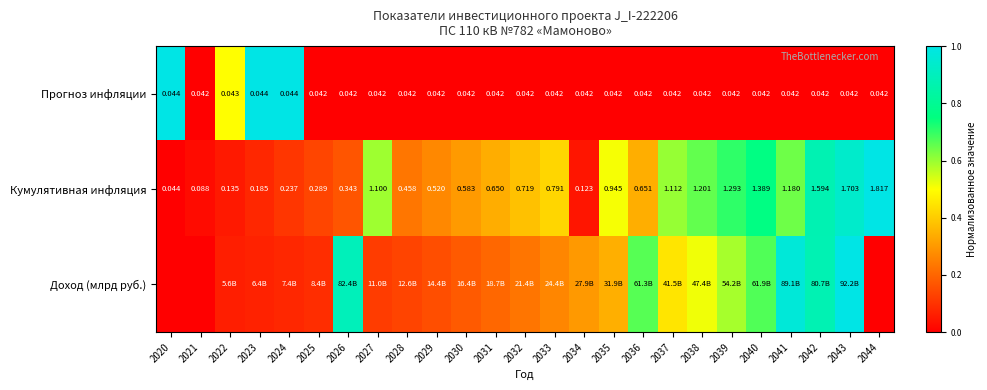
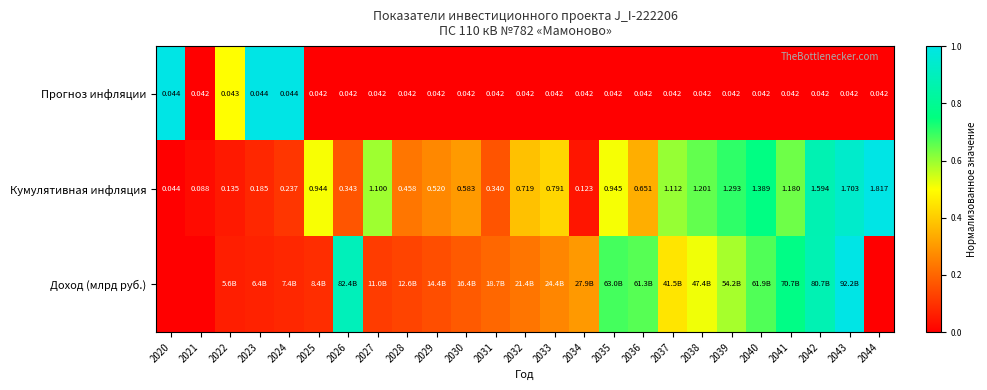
  {
    "Прогноз инфляции": {
      "2020": "0.044",
      "2021": "0.042",
      "2022": "0.043",
      "2023": "0.044",
      "2024": "0.044",
      "2025": "0.042",
      "2026": "0.042",
      "2027": "0.042",
      "2028": "0.042",
      "2029": "0.042",
      "2030": "0.042",
      "2031": "0.042",
      "2032": "0.042",
      "2033": "0.042",
      "2034": "0.042",
      "2035": "0.042",
      "2036": "0.042",
      "2037": "0.042",
      "2038": "0.042",
      "2039": "0.042",
      "2040": "0.042",
      "2041": "0.042",
      "2043": "0.042",
      "2044": "0.042"
    },
    "Кумулятивная инфляция": {
      "2020": "0.044",
      "2021": "0.088",
      "2022": "0.135",
      "2023": "0.185",
      "2024": "0.237",
-     "2025": "0.289",
+     "2025": "0.944",
      "2026": "0.343",
      "2027": "1.100",
      "2028": "0.458",
      "2029": "0.520",
      "2030": "0.583",
-     "2031": "0.650",
+     "2031": "0.340",
      "2032": "0.719",
      "2033": "0.791",
      "2034": "0.123",
      "2035": "0.945",
      "2036": "0.651",
      "2037": "1.112",
      "2038": "1.201",
      "2039": "1.293",
      "2040": "1.389",
      "2041": "1.180",
      "2042": "1.594",
      "2043": "1.703",
      "2044": "1.817"
    },
    "Доход (млрд руб.)": {
      "2022": "5.6B",
      "2023": "6.4B",
      "2024": "7.4B",
      "2025": "8.4B",
      "2026": "82.4B",
      "2027": "11.0B",
      "2028": "12.6B",
      "2029": "14.4B",
      "2030": "16.4B",
      "2031": "18.7B",
      "2032": "21.4B",
      "2033": "24.4B",
      "2034": "27.9B",
-     "2035": "31.9B",
+     "2035": "63.0B",
      "2036": "61.3B",
      "2037": "41.5B",
      "2038": "47.4B",
      "2039": "54.2B",
      "2040": "61.9B",
-     "2041": "89.1B",
+     "2041": "70.7B",
      "2042": "80.7B",
      "2043": "92.2B"
    }
  }
